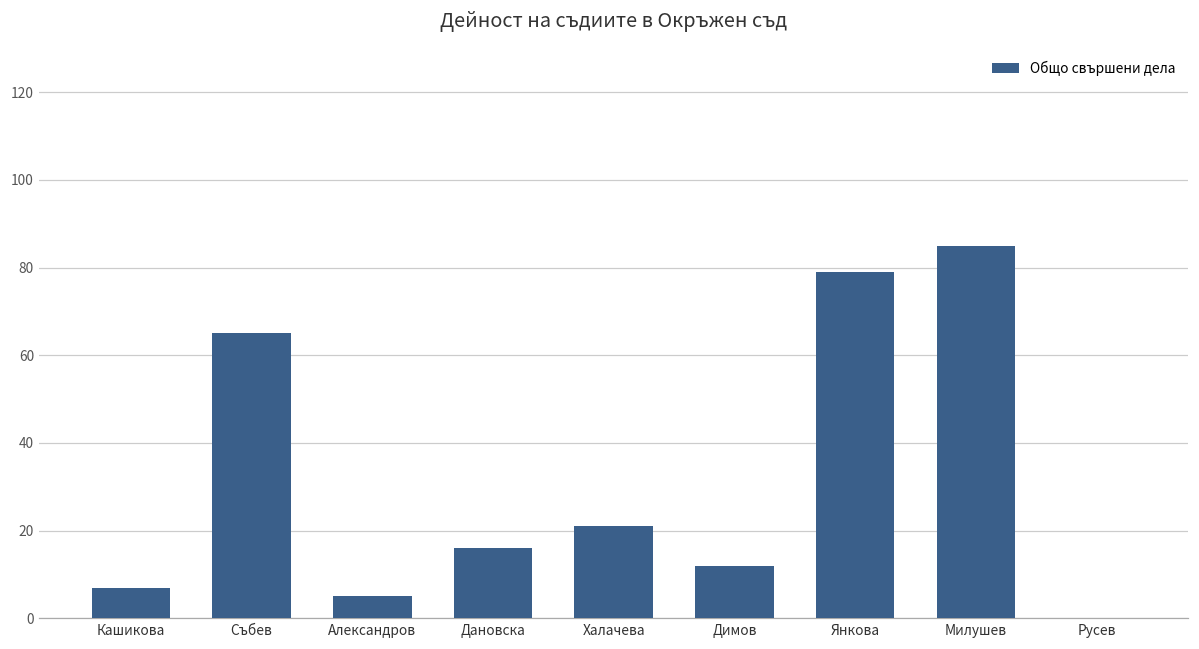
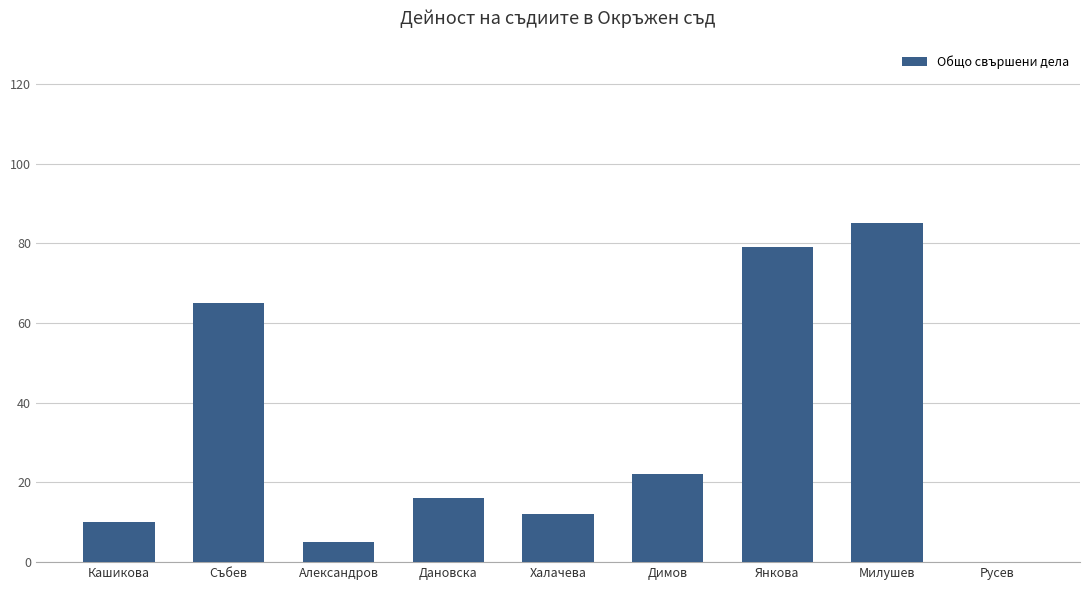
  {
-   "Кашикова": 7,
+   "Кашикова": 10,
    "Събев": 65,
    "Александров": 5,
    "Дановска": 16,
-   "Халачева": 21,
-   "Димов": 12,
+   "Халачева": 12,
+   "Димов": 22,
    "Янкова": 79,
    "Милушев": 85,
    "Русев": 0
  }
